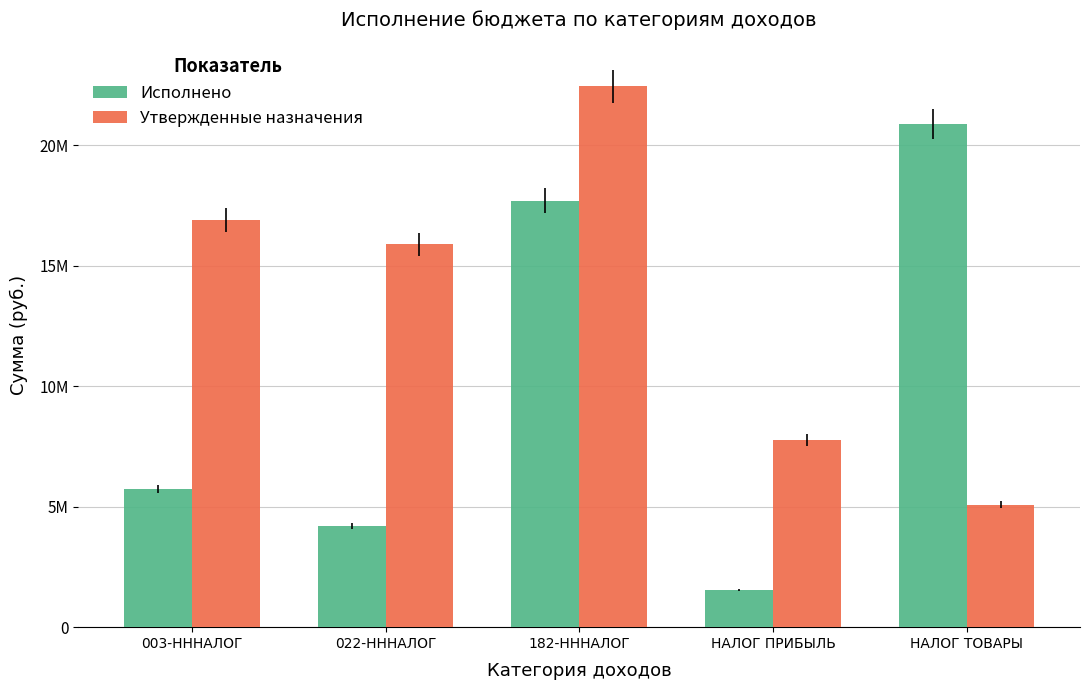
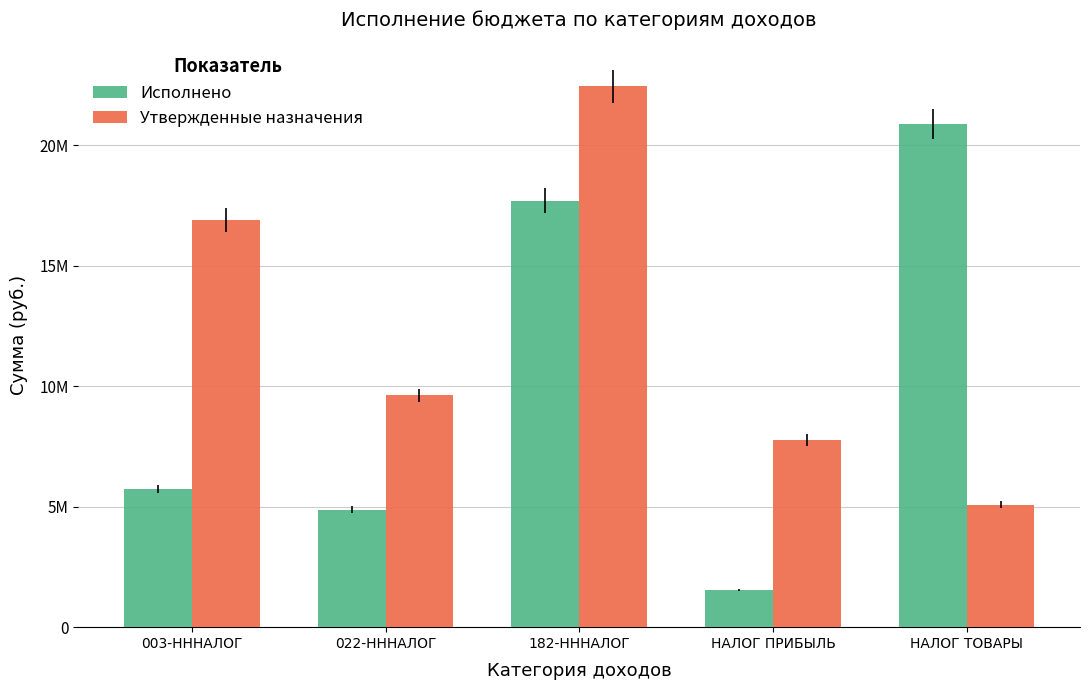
  {
    "Исполнено": {
      "003-НННАЛОГ": 5700000,
-     "022-НННАЛОГ": 4200000,
+     "022-НННАЛОГ": 4900000,
      "182-НННАЛОГ": 17700000,
      "НАЛОГ ПРИБЫЛЬ": 1500000,
      "НАЛОГ ТОВАРЫ": 20900000
    },
    "Утвержденные назначения": {
      "003-НННАЛОГ": 16900000,
-     "022-НННАЛОГ": 15900000,
+     "022-НННАЛОГ": 9600000,
      "182-НННАЛОГ": 22400000,
      "НАЛОГ ПРИБЫЛЬ": 7800000,
      "НАЛОГ ТОВАРЫ": 5100000
    }
  }
